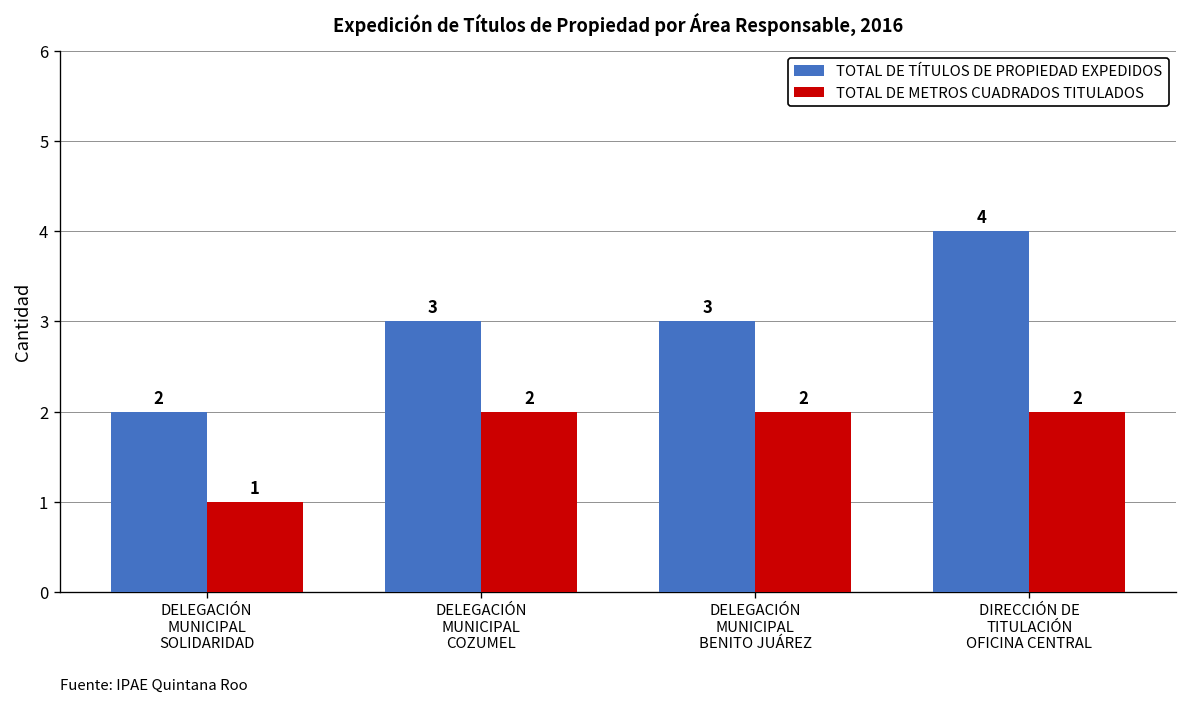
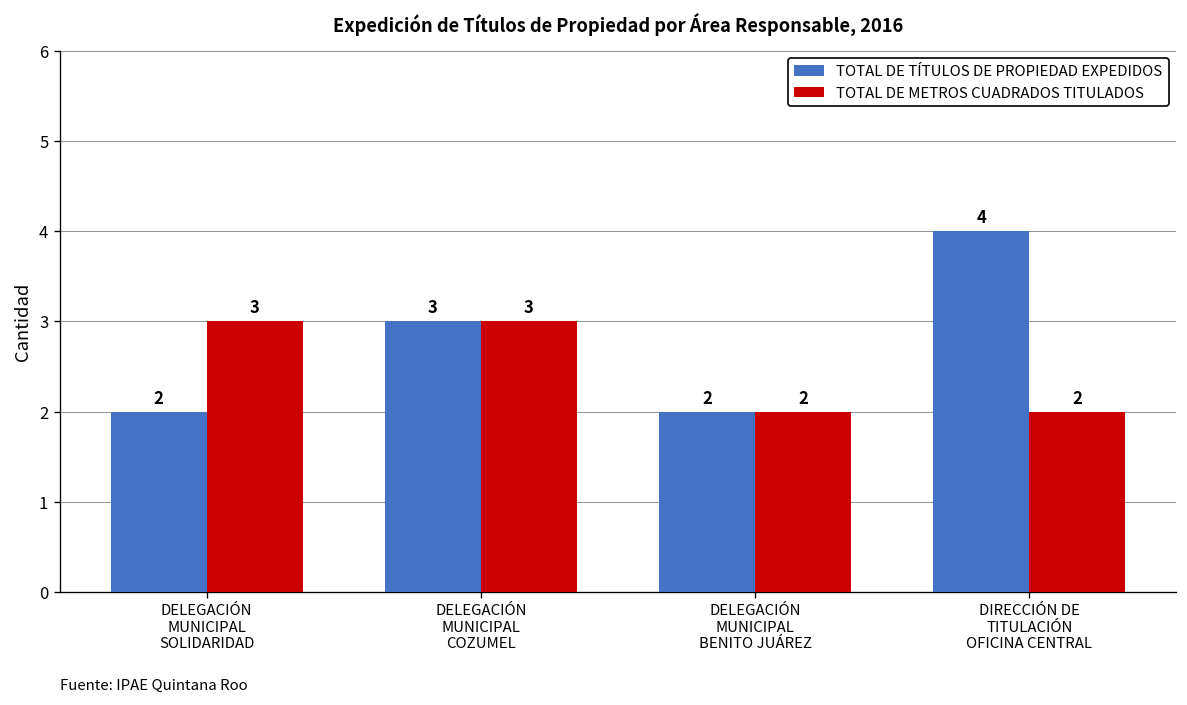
  {
    "TOTAL DE TÍTULOS DE PROPIEDAD EXPEDIDOS": {
      "DELEGACIÓN MUNICIPAL SOLIDARIDAD": 2,
      "DELEGACIÓN MUNICIPAL COZUMEL": 3,
-     "DELEGACIÓN MUNICIPAL BENITO JUÁREZ": 3,
+     "DELEGACIÓN MUNICIPAL BENITO JUÁREZ": 2,
      "DIRECCIÓN DE TITULACIÓN OFICINA CENTRAL": 4
    },
    "TOTAL DE METROS CUADRADOS TITULADOS": {
-     "DELEGACIÓN MUNICIPAL SOLIDARIDAD": 1,
-     "DELEGACIÓN MUNICIPAL COZUMEL": 2,
+     "DELEGACIÓN MUNICIPAL SOLIDARIDAD": 3,
+     "DELEGACIÓN MUNICIPAL COZUMEL": 3,
      "DELEGACIÓN MUNICIPAL BENITO JUÁREZ": 2,
      "DIRECCIÓN DE TITULACIÓN OFICINA CENTRAL": 2
    }
  }
